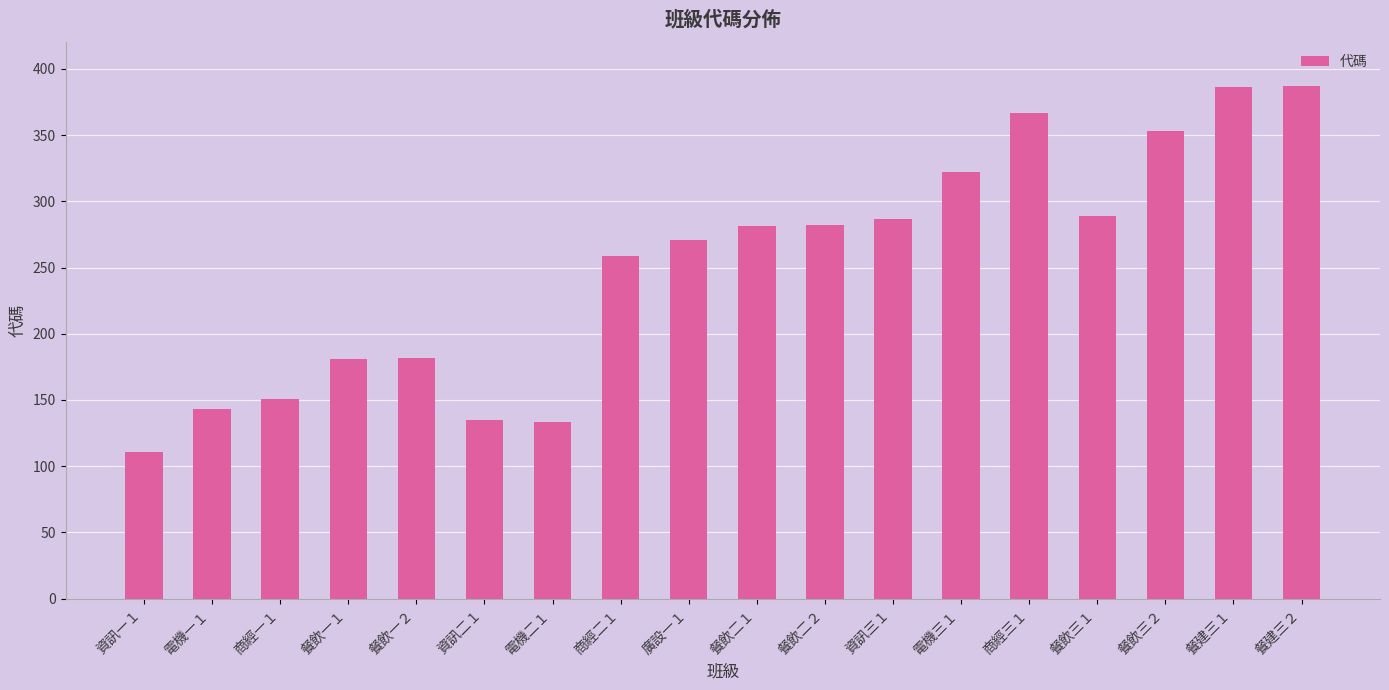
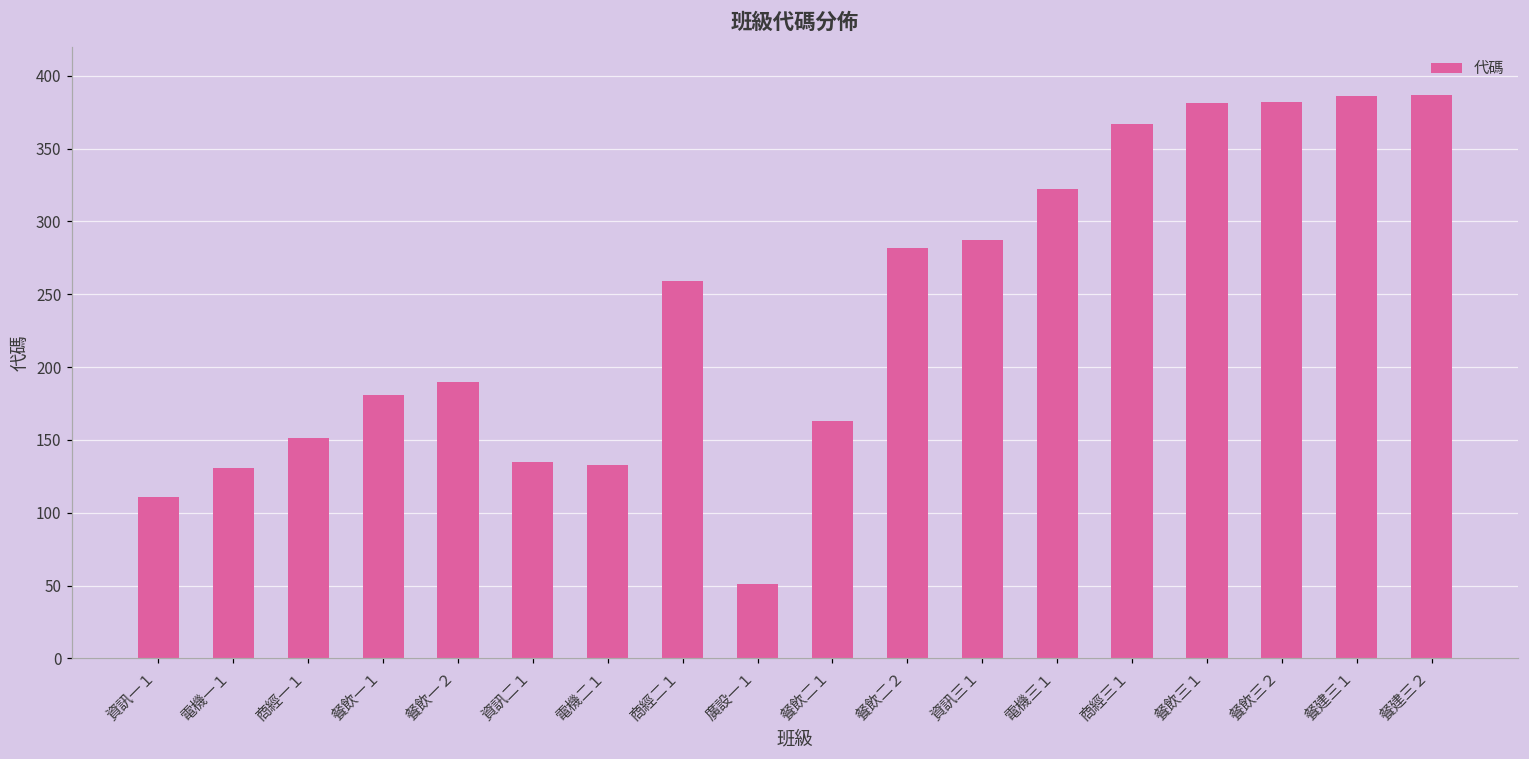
  {
    "資訊一１": 111,
-   "電機一１": 143,
+   "電機一１": 131,
    "商經一１": 151,
    "餐飲一１": 181,
-   "餐飲一２": 182,
+   "餐飲一２": 190,
    "資訊二１": 135,
    "電機二１": 133,
    "商經二１": 259,
-   "廣設一１": 271,
-   "餐飲二１": 281,
+   "廣設一１": 51,
+   "餐飲二１": 163,
    "餐飲二２": 282,
    "資訊三１": 287,
    "電機三１": 322,
    "商經三１": 367,
-   "餐飲三１": 289,
-   "餐飲三２": 353,
+   "餐飲三１": 381,
+   "餐飲三２": 382,
    "餐建三１": 386,
    "餐建三２": 387
  }
